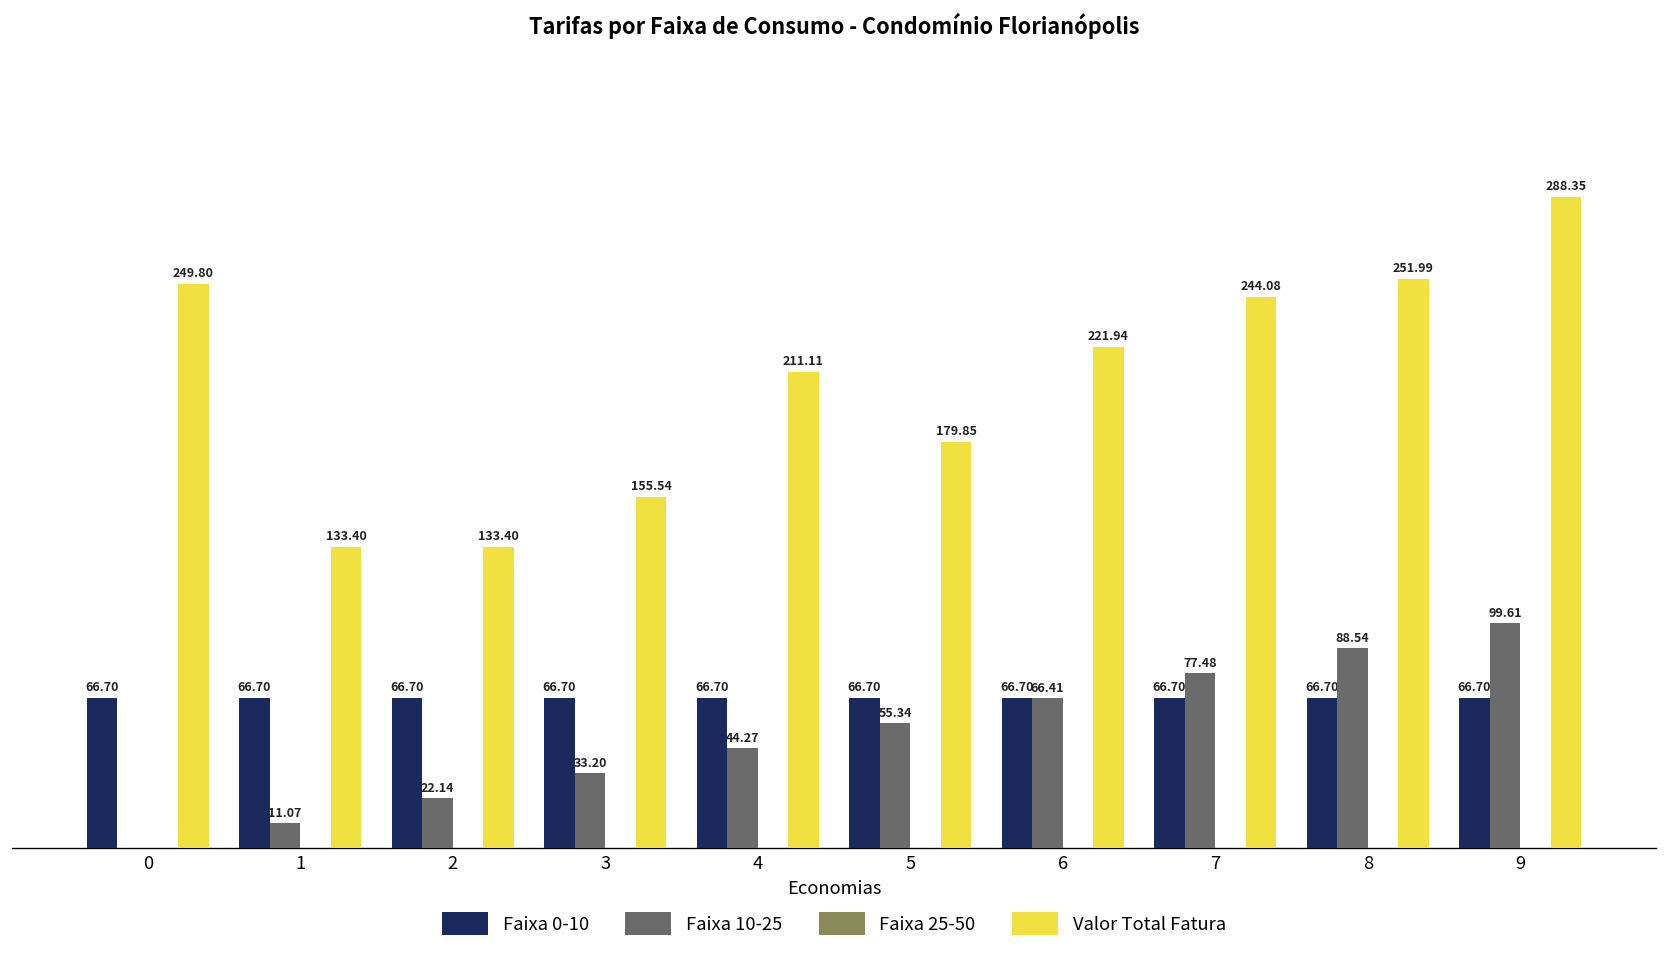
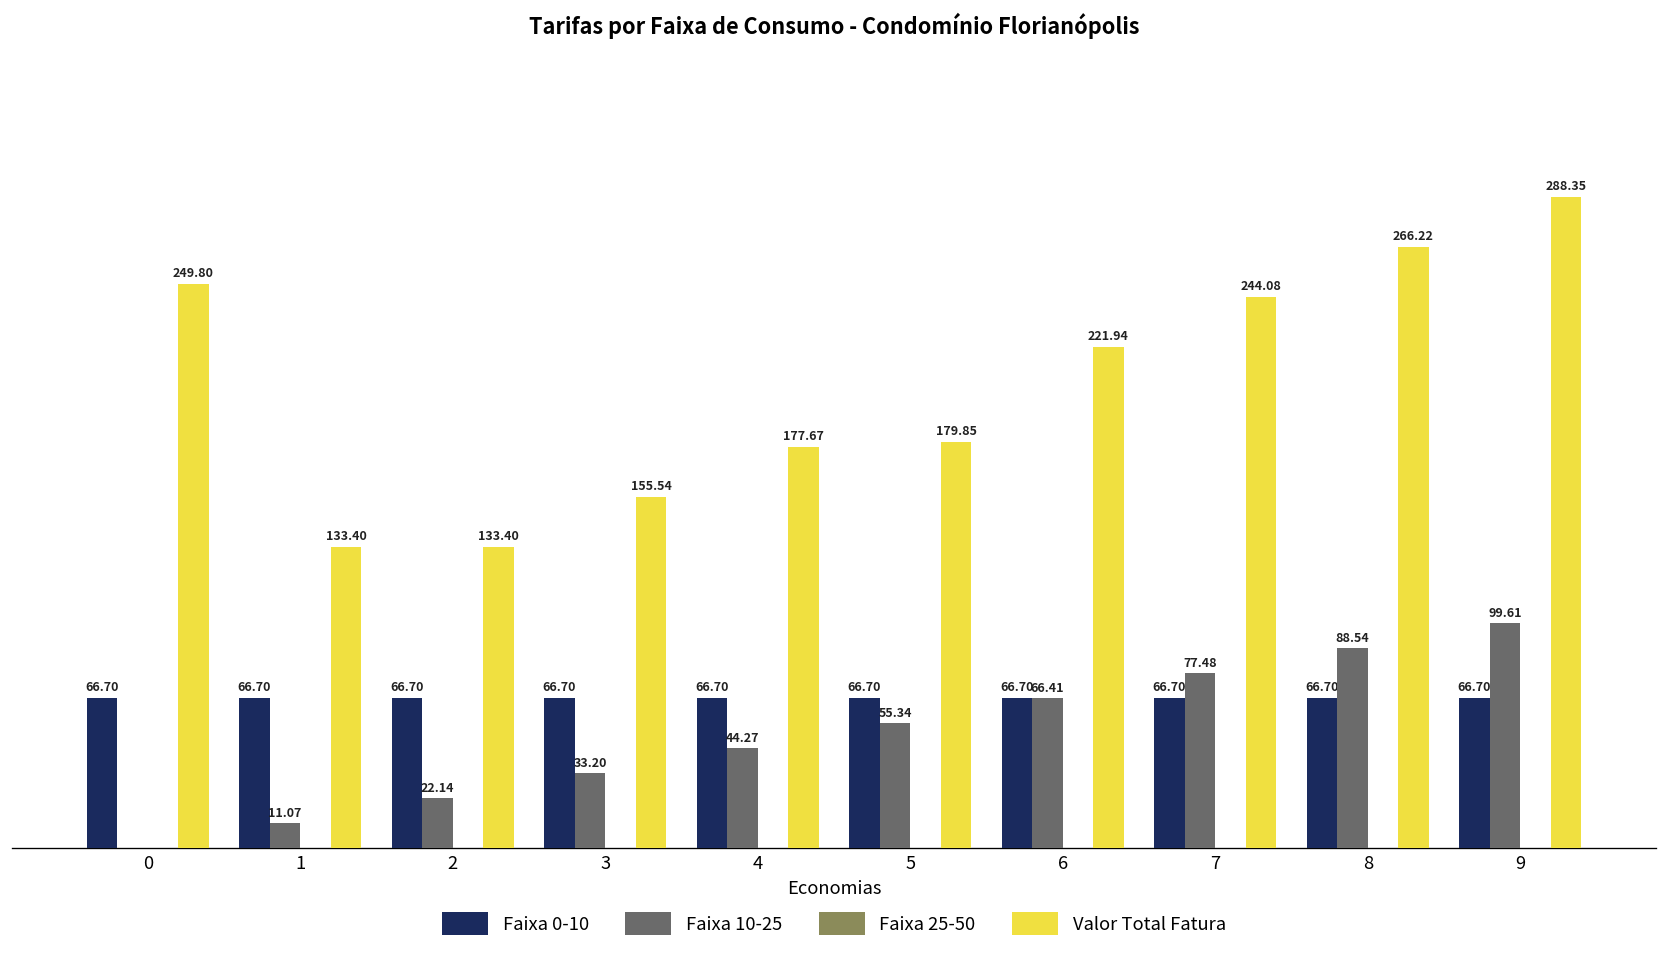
  {
    "Faixa 0-10": {
      "0": 66.70,
      "1": 66.70,
      "2": 66.70,
      "3": 66.70,
      "4": 66.70,
      "5": 66.70,
      "6": 66.70,
      "7": 66.70,
      "8": 66.70,
      "9": 66.70
    },
    "Valor Total Fatura": {
      "0": 249.80,
      "1": 133.40,
      "2": 133.40,
      "3": 155.54,
-     "4": 211.11,
+     "4": 177.67,
      "5": 179.85,
      "6": 221.94,
      "7": 244.08,
-     "8": 251.99,
+     "8": 266.22,
      "9": 288.35
    }
  }
